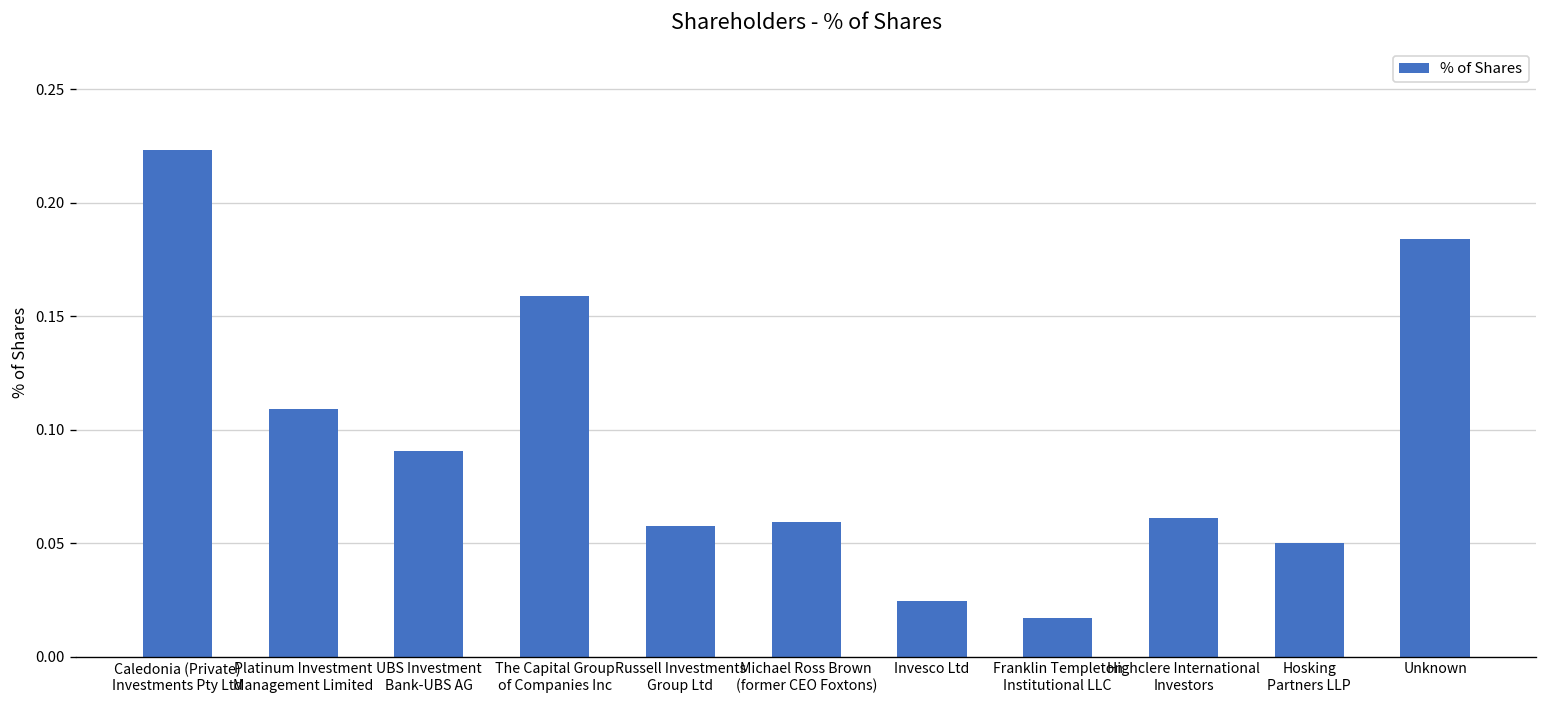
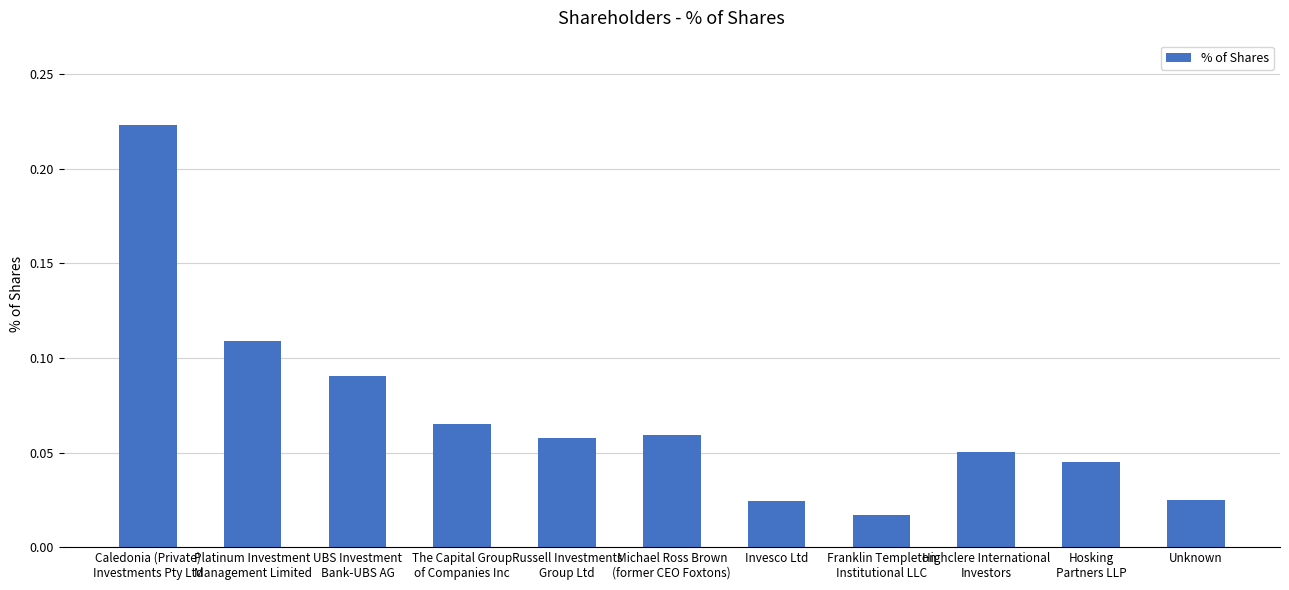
  {
    "Caledonia (Private) Investments Pty Ltd": 0.223,
    "Platinum Investment Management Limited": 0.109,
    "UBS Investment Bank-UBS AG": 0.090,
-   "The Capital Group of Companies Inc": 0.159,
+   "The Capital Group of Companies Inc": 0.065,
    "Russell Investments Group Ltd": 0.058,
    "Michael Ross Brown (former CEO Foxtons)": 0.059,
    "Invesco Ltd": 0.024,
    "Franklin Templeton Institutional LLC": 0.017,
-   "Highclere International Investors": 0.061,
-   "Hosking Partners LLP": 0.050,
-   "Unknown": 0.184
+   "Highclere International Investors": 0.051,
+   "Hosking Partners LLP": 0.045,
+   "Unknown": 0.025
  }
